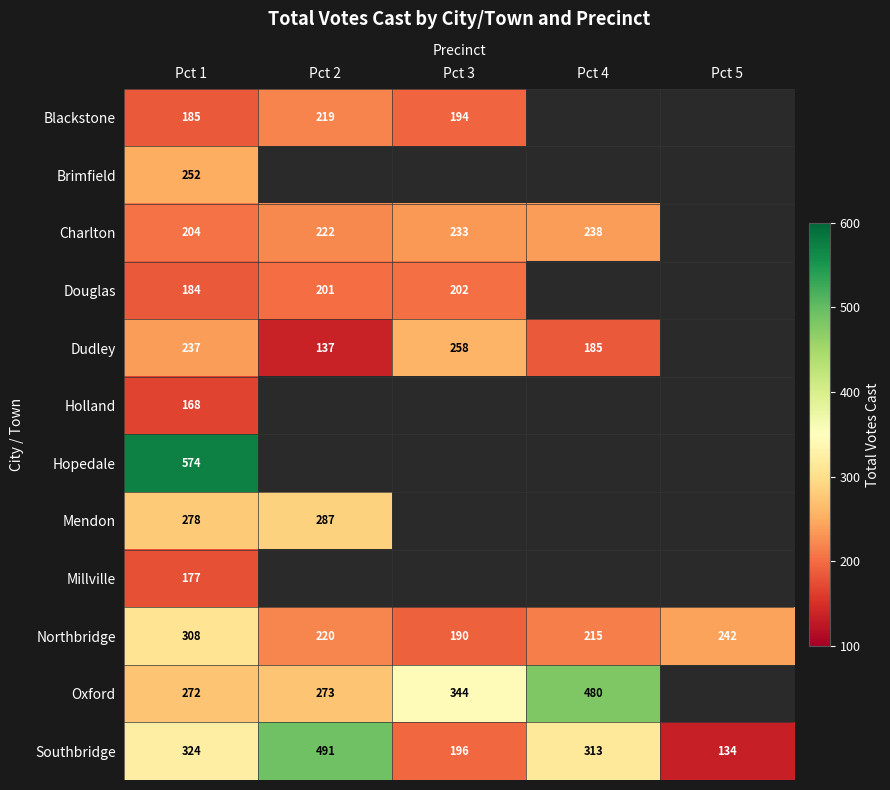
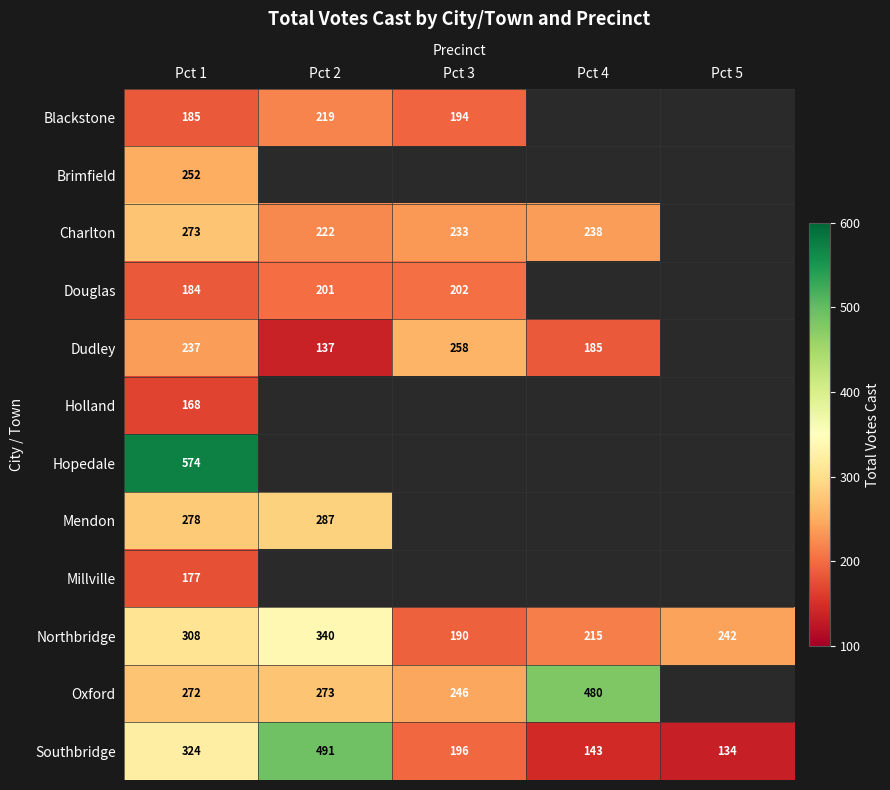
  {
    "Blackstone": {
      "Pct 1": 185,
      "Pct 2": 219,
      "Pct 3": 194
    },
    "Brimfield": {
      "Pct 1": 252
    },
    "Charlton": {
-     "Pct 1": 204,
+     "Pct 1": 273,
      "Pct 2": 222,
      "Pct 3": 233,
      "Pct 4": 238
    },
    "Douglas": {
      "Pct 1": 184,
      "Pct 2": 201,
      "Pct 3": 202
    },
    "Dudley": {
      "Pct 1": 237,
      "Pct 2": 137,
      "Pct 3": 258,
      "Pct 4": 185
    },
    "Holland": {
      "Pct 1": 168
    },
    "Hopedale": {
      "Pct 1": 574
    },
    "Mendon": {
      "Pct 1": 278,
      "Pct 2": 287
    },
    "Millville": {
      "Pct 1": 177
    },
    "Northbridge": {
      "Pct 1": 308,
-     "Pct 2": 220,
+     "Pct 2": 340,
      "Pct 3": 190,
      "Pct 4": 215,
      "Pct 5": 242
    },
    "Oxford": {
      "Pct 1": 272,
      "Pct 2": 273,
-     "Pct 3": 344,
+     "Pct 3": 246,
      "Pct 4": 480
    },
    "Southbridge": {
      "Pct 1": 324,
      "Pct 2": 491,
      "Pct 3": 196,
-     "Pct 4": 313,
+     "Pct 4": 143,
      "Pct 5": 134
    }
  }
